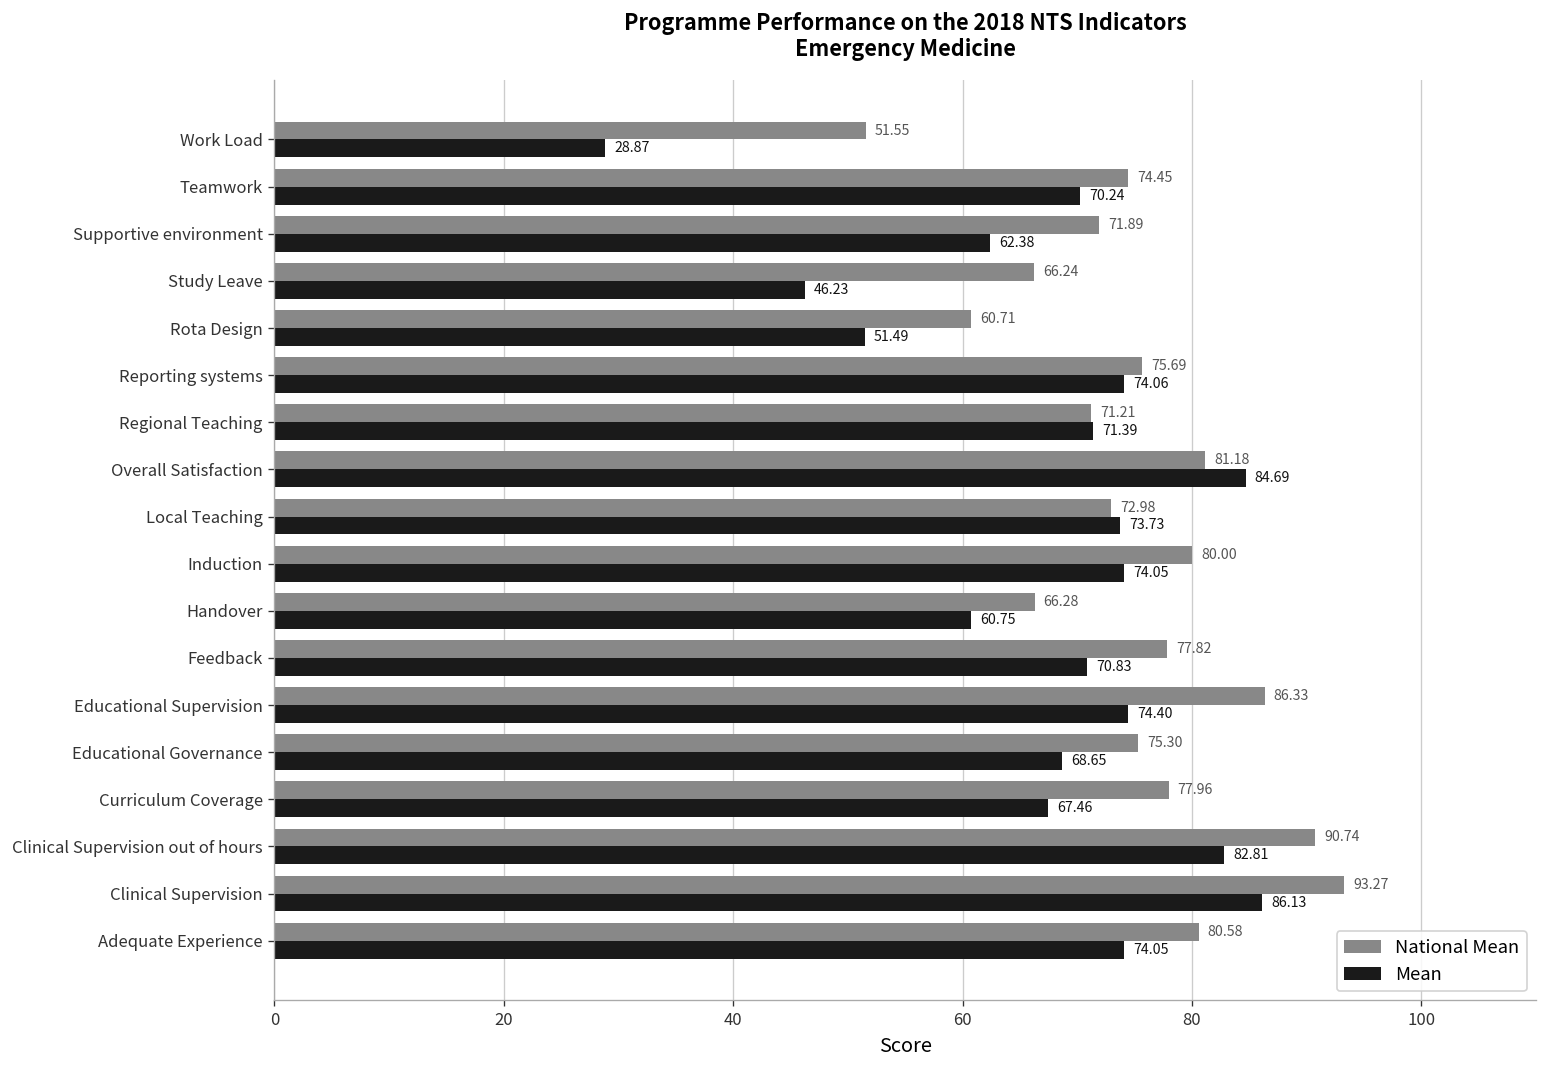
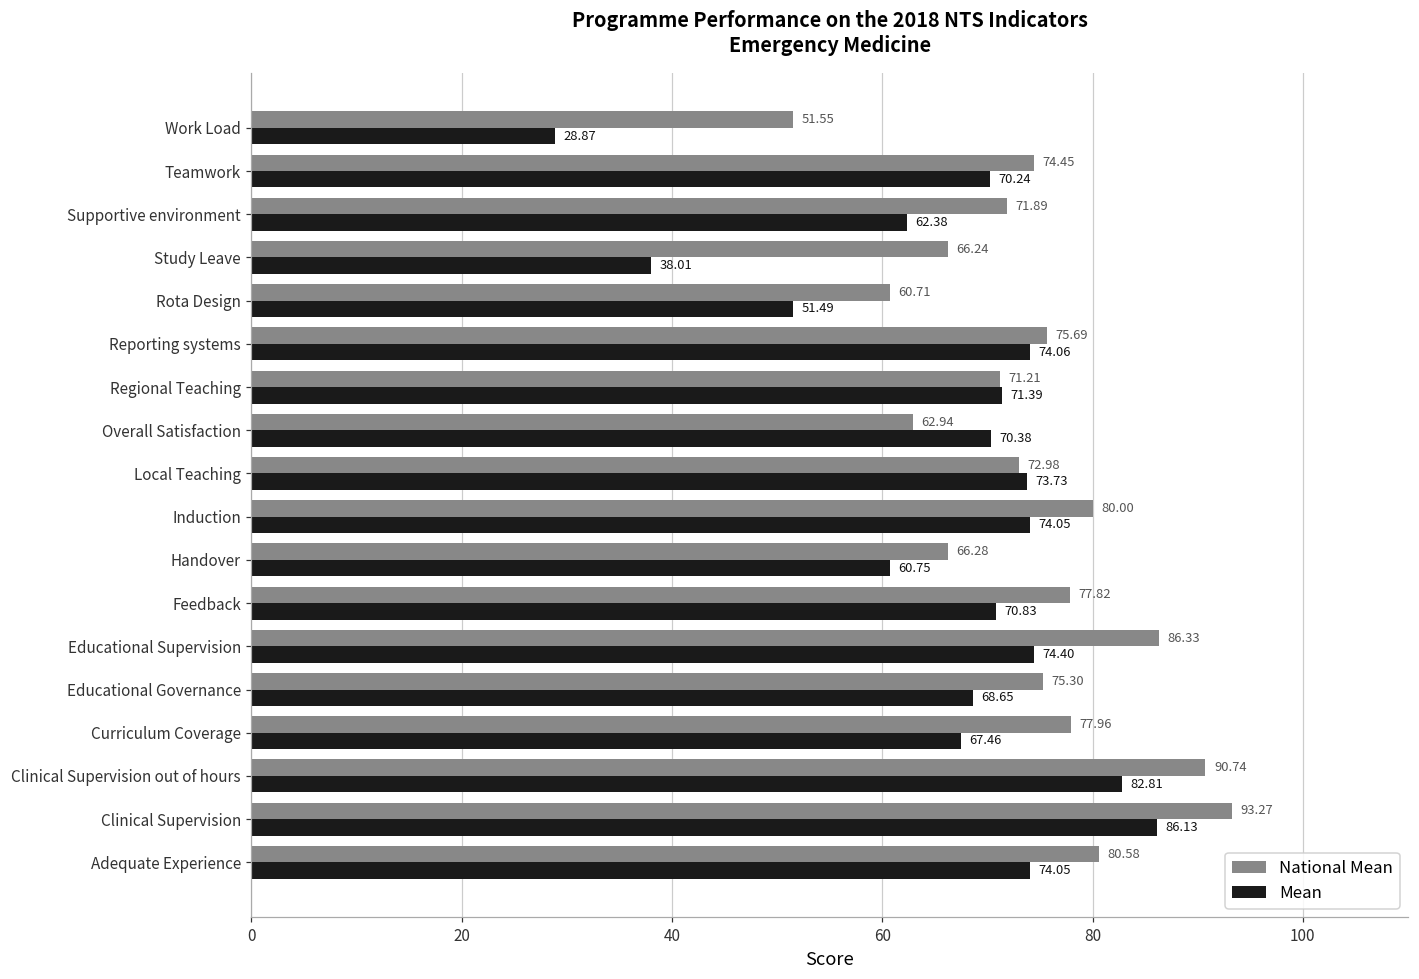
  {
    "National Mean": {
      "Work Load": 51.55,
      "Teamwork": 74.45,
      "Supportive environment": 71.89,
      "Study Leave": 66.24,
      "Rota Design": 60.71,
      "Reporting systems": 75.69,
      "Regional Teaching": 71.21,
-     "Overall Satisfaction": 81.18,
+     "Overall Satisfaction": 62.94,
      "Local Teaching": 72.98,
      "Induction": 80.00,
      "Handover": 66.28,
      "Feedback": 77.82,
      "Educational Supervision": 86.33,
      "Educational Governance": 75.30,
      "Curriculum Coverage": 77.96,
      "Clinical Supervision out of hours": 90.74,
      "Clinical Supervision": 93.27,
      "Adequate Experience": 80.58
    },
    "Mean": {
      "Work Load": 28.87,
      "Teamwork": 70.24,
      "Supportive environment": 62.38,
-     "Study Leave": 46.23,
+     "Study Leave": 38.01,
      "Rota Design": 51.49,
      "Reporting systems": 74.06,
      "Regional Teaching": 71.39,
-     "Overall Satisfaction": 84.69,
+     "Overall Satisfaction": 70.38,
      "Local Teaching": 73.73,
      "Induction": 74.05,
      "Handover": 60.75,
      "Feedback": 70.83,
      "Educational Supervision": 74.40,
      "Educational Governance": 68.65,
      "Curriculum Coverage": 67.46,
      "Clinical Supervision out of hours": 82.81,
      "Clinical Supervision": 86.13,
      "Adequate Experience": 74.05
    }
  }
